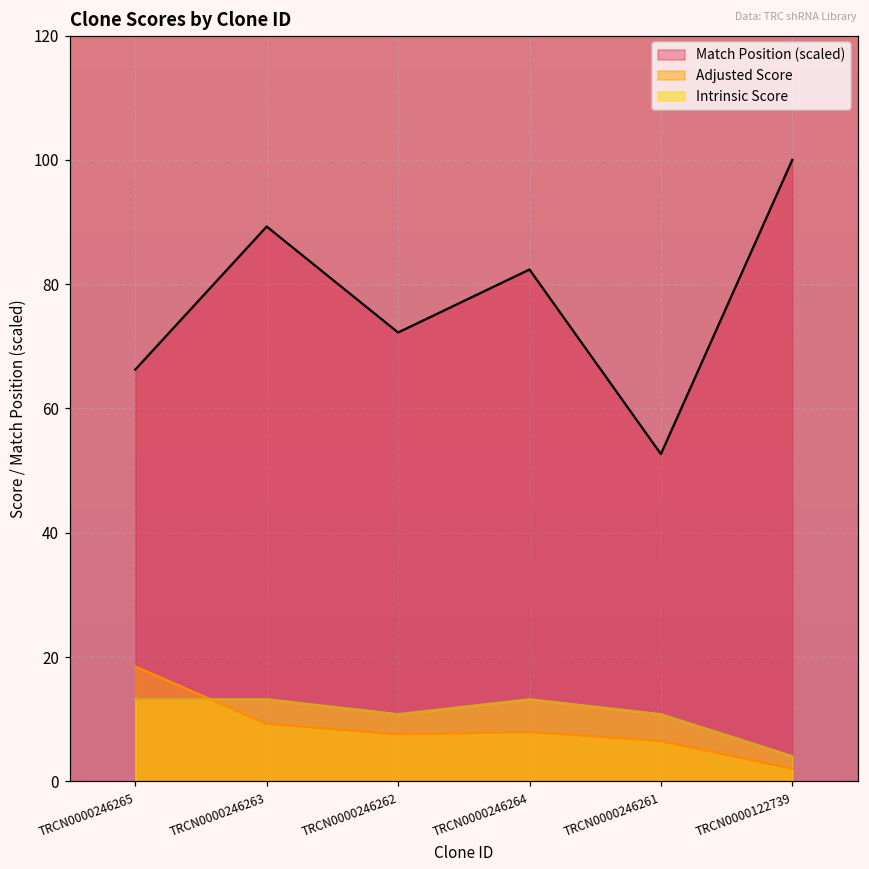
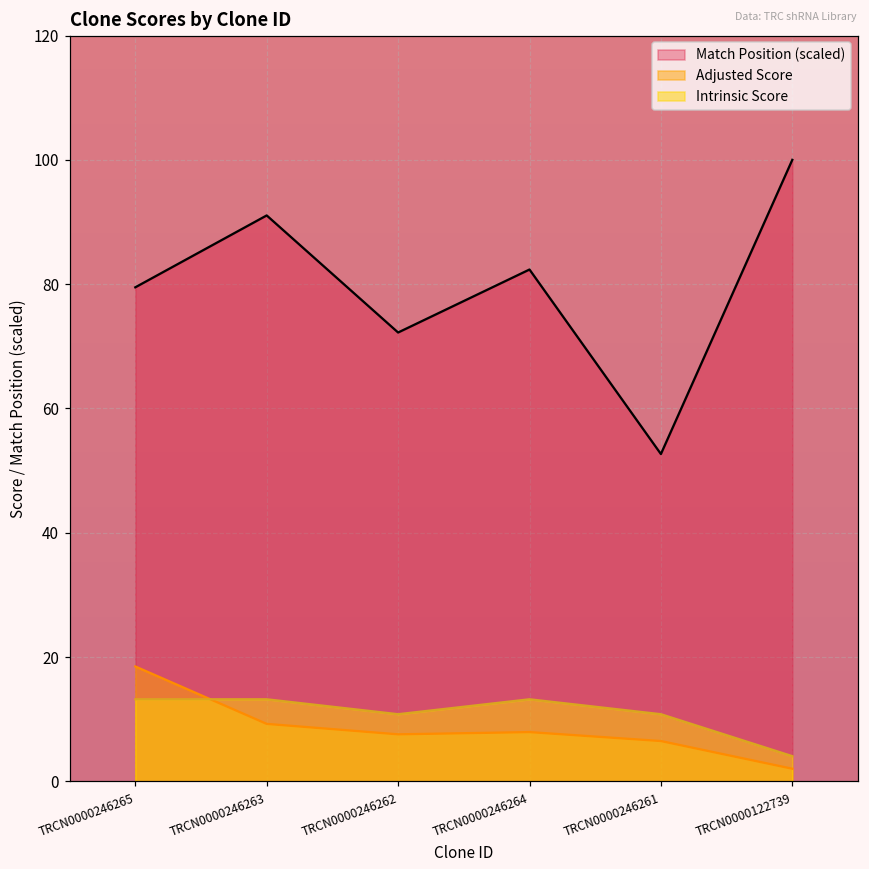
  {
    "Match Position (scaled)": {
-     "TRCN0000246265": 66,
-     "TRCN0000246263": 89,
+     "TRCN0000246265": 79,
+     "TRCN0000246263": 91,
      "TRCN0000246262": 72,
      "TRCN0000246264": 82,
      "TRCN0000246261": 53,
      "TRCN0000122739": 100
    }
  }
